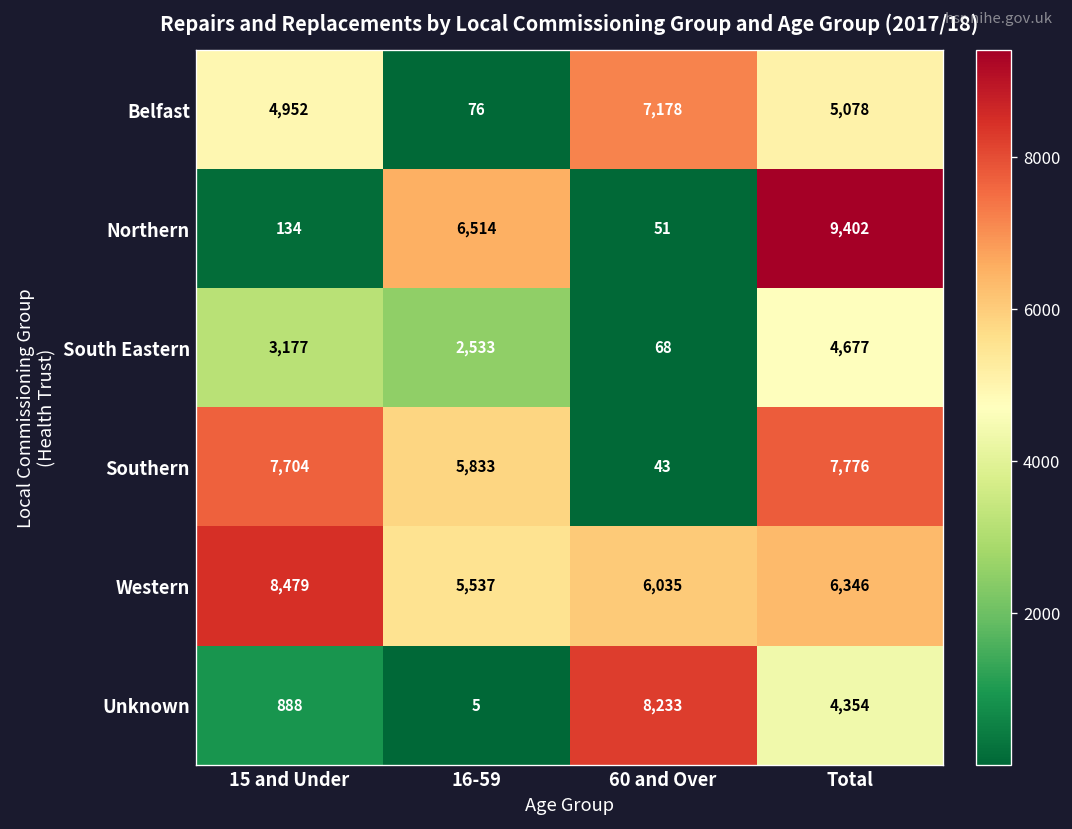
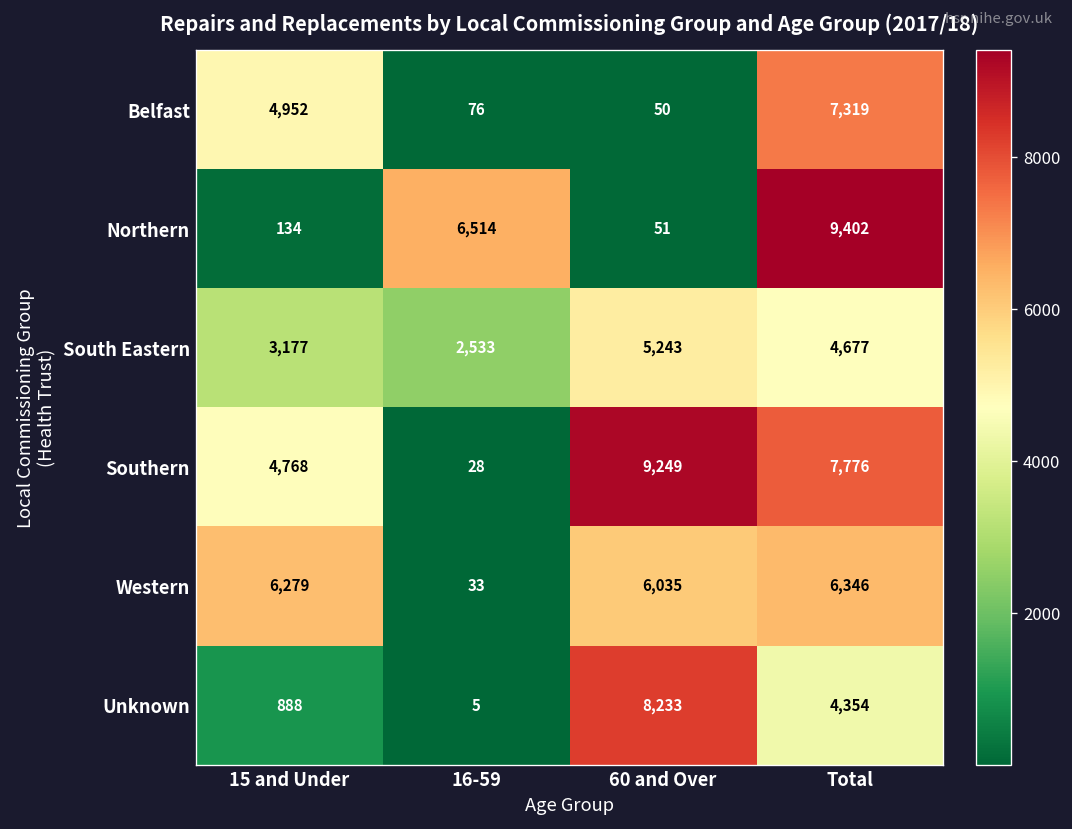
  {
    "Belfast": {
      "15 and Under": "4,952",
      "16-59": "76",
-     "60 and Over": "7,178",
-     "Total": "5,078"
+     "60 and Over": "50",
+     "Total": "7,319"
    },
    "Northern": {
      "15 and Under": "134",
      "16-59": "6,514",
      "60 and Over": "51",
      "Total": "9,402"
    },
    "South Eastern": {
      "15 and Under": "3,177",
      "16-59": "2,533",
-     "60 and Over": "68",
+     "60 and Over": "5,243",
      "Total": "4,677"
    },
    "Southern": {
-     "15 and Under": "7,704",
-     "16-59": "5,833",
-     "60 and Over": "43",
+     "15 and Under": "4,768",
+     "16-59": "28",
+     "60 and Over": "9,249",
      "Total": "7,776"
    },
    "Western": {
-     "15 and Under": "8,479",
-     "16-59": "5,537",
+     "15 and Under": "6,279",
+     "16-59": "33",
      "60 and Over": "6,035",
      "Total": "6,346"
    },
    "Unknown": {
      "15 and Under": "888",
      "16-59": "5",
      "60 and Over": "8,233",
      "Total": "4,354"
    }
  }
